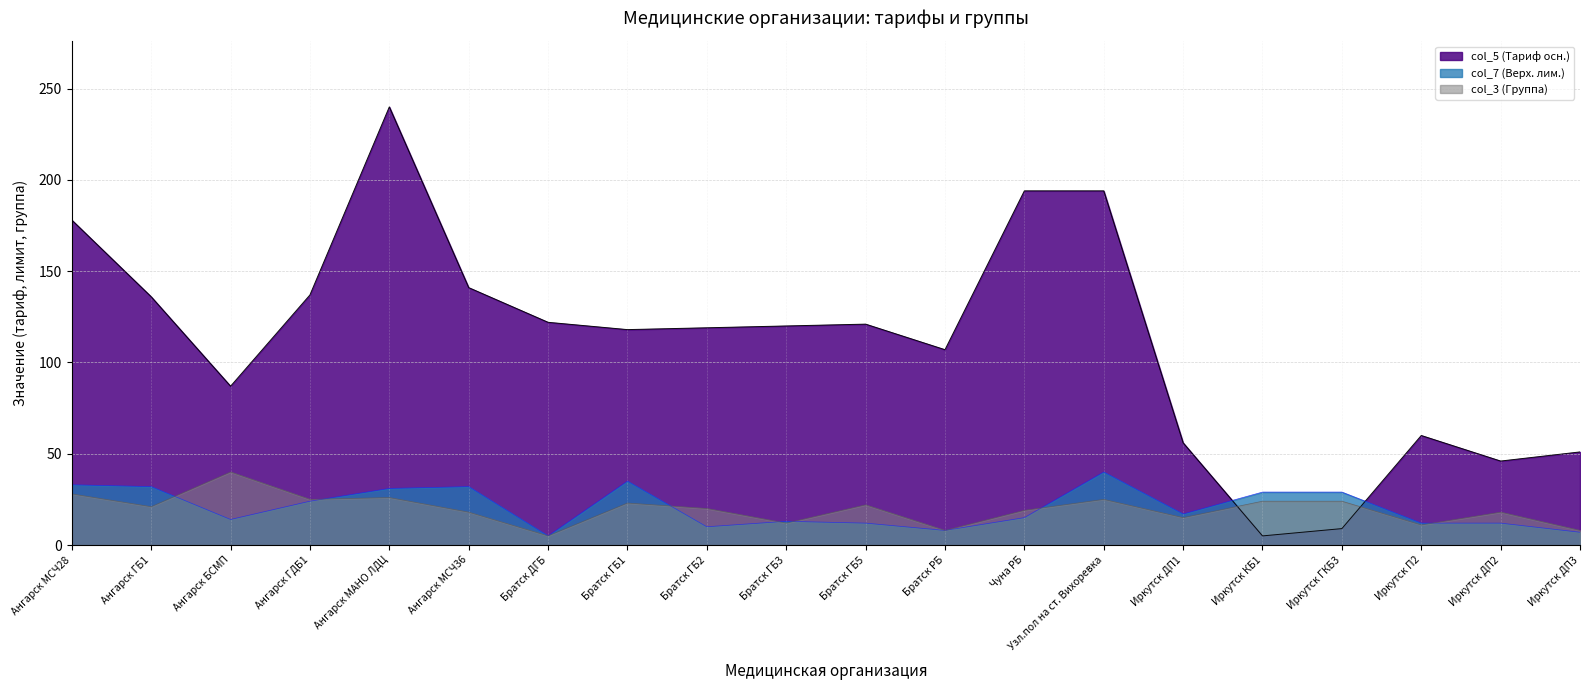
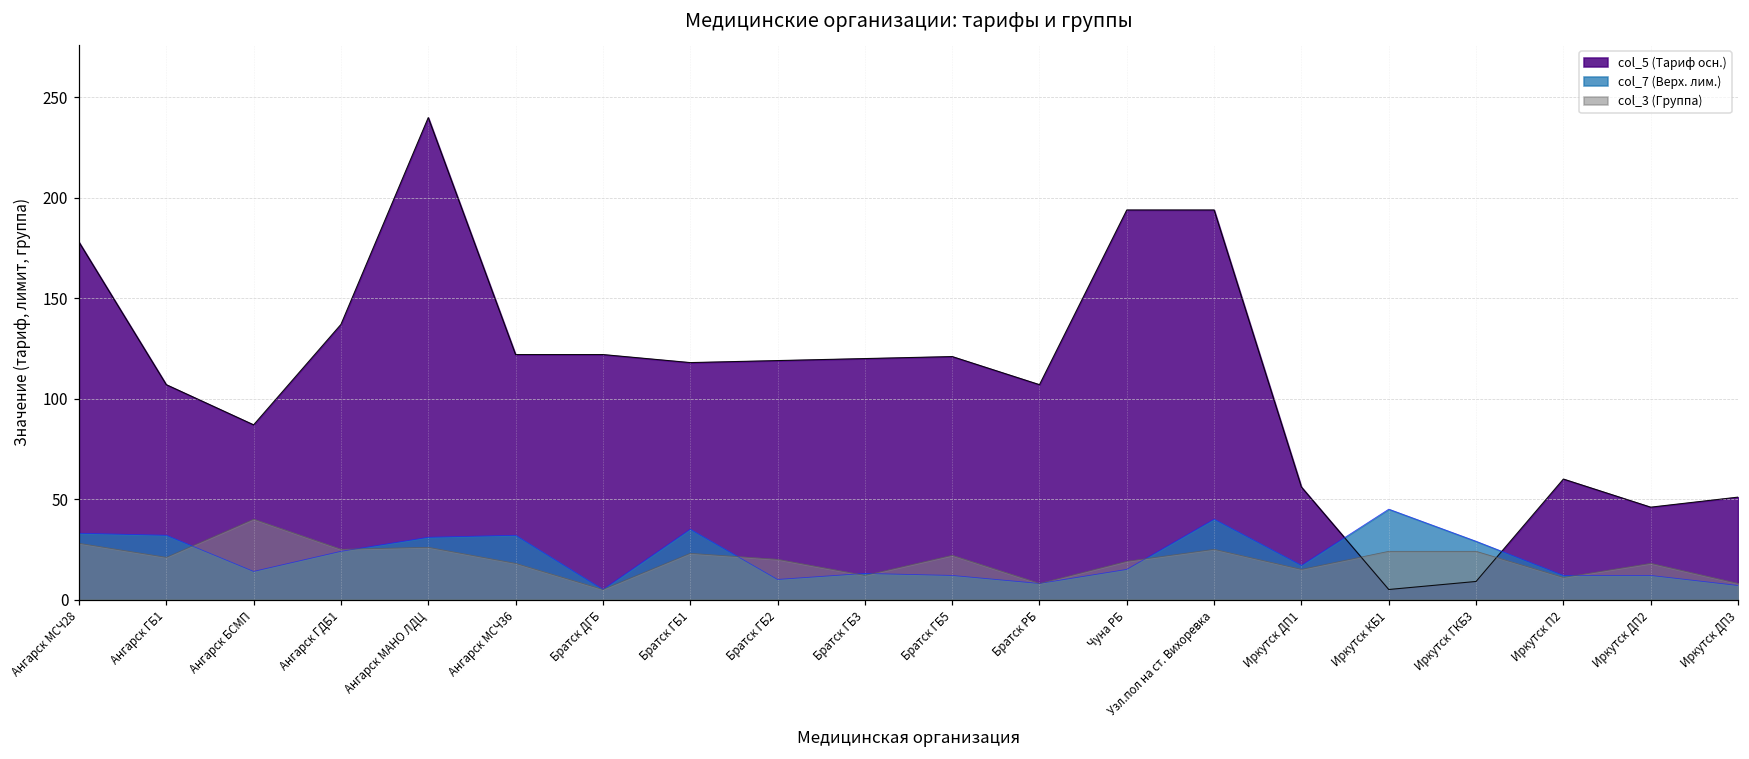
  {
    "col_5 (Тариф осн.)": {
      "Ангарск МСЧ28": 178,
-     "Ангарск ГБ1": 136,
+     "Ангарск ГБ1": 107,
      "Ангарск БСМП": 87,
      "Ангарск ГДБ1": 137,
      "Ангарск МАНО ЛДЦ": 240,
-     "Ангарск МСЧ36": 141,
+     "Ангарск МСЧ36": 122,
      "Братск ДГБ": 122,
      "Братск ГБ1": 118,
      "Братск ГБ2": 119,
      "Братск ГБ3": 120,
      "Братск ГБ5": 121,
      "Братск РБ": 107,
      "Чуна РБ": 194,
      "Узл.пол на ст. Вихоревка": 194,
      "Иркутск ДП1": 56,
      "Иркутск КБ1": 5,
      "Иркутск ГКБ3": 9,
      "Иркутск П2": 60,
      "Иркутск ДП2": 46,
      "Иркутск ДП3": 51
    },
    "col_7 (Верх. лим.)": {
      "Ангарск МСЧ28": 33,
      "Ангарск ГБ1": 32,
      "Ангарск БСМП": 14,
      "Ангарск МАНО ЛДЦ": 31,
      "Ангарск МСЧ36": 32,
      "Братск ГБ1": 35,
      "Братск ГБ2": 10,
      "Братск ГБ5": 12,
      "Чуна РБ": 15,
      "Узл.пол на ст. Вихоревка": 40,
      "Иркутск ДП1": 17,
-     "Иркутск КБ1": 29,
+     "Иркутск КБ1": 45,
      "Иркутск ГКБ3": 29,
      "Иркутск ДП2": 12
    },
    "col_3 (Группа)": {
      "Ангарск МСЧ28": 28,
      "Ангарск ГБ1": 21,
      "Ангарск БСМП": 40,
      "Ангарск МАНО ЛДЦ": 26,
      "Ангарск МСЧ36": 18,
      "Братск ГБ1": 23,
      "Братск ГБ2": 20,
      "Братск ГБ5": 22,
      "Чуна РБ": 19,
      "Узл.пол на ст. Вихоревка": 25,
      "Иркутск ДП1": 15,
      "Иркутск КБ1": 24,
      "Иркутск ГКБ3": 24,
      "Иркутск ДП2": 18
    }
  }
